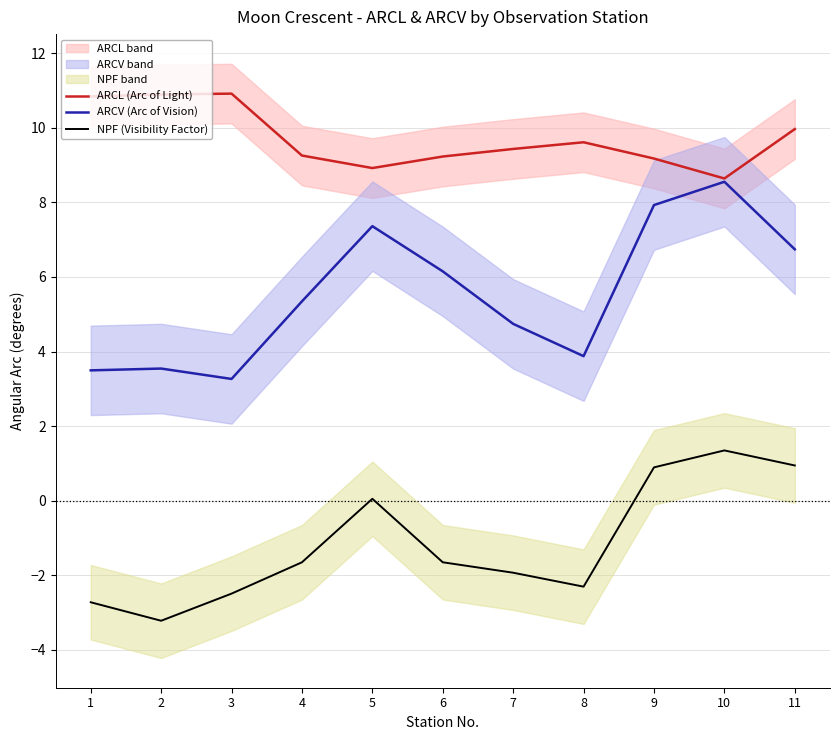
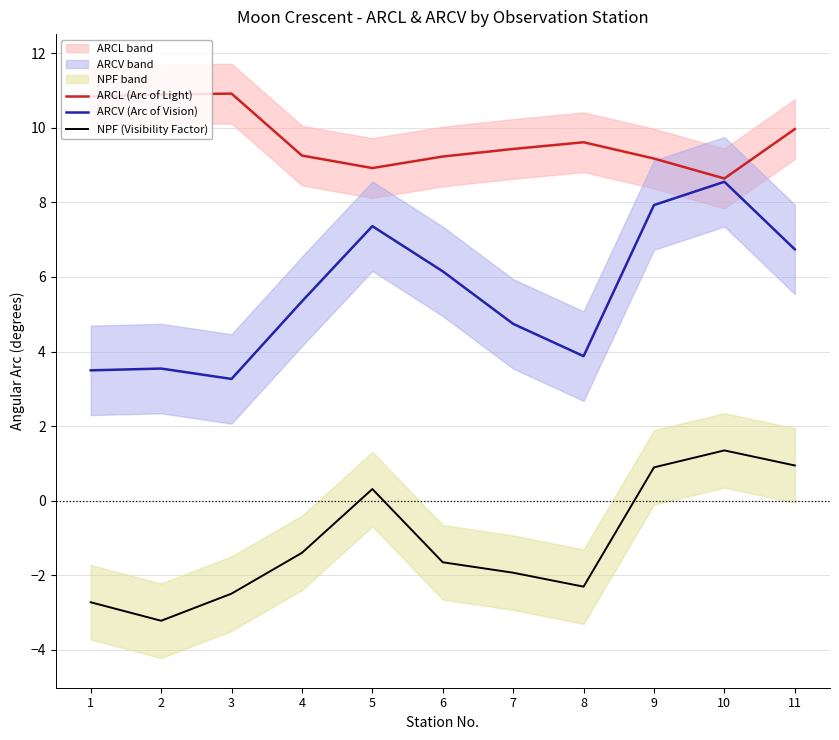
  {
    "ARCL (Arc of Light)": {
      "3": 10.9,
      "4": 9.3,
      "5": 8.9,
      "6": 9.2,
      "7": 9.4,
      "8": 9.6,
      "10": 8.6,
      "11": 10.0
    },
    "ARCV (Arc of Vision)": {
      "1": 3.5,
      "2": 3.5,
      "3": 3.3,
      "4": 5.3,
      "5": 7.4,
      "6": 6.2,
      "7": 4.7,
      "8": 3.9,
      "9": 7.9,
      "10": 8.6,
      "11": 6.7
    },
    "NPF (Visibility Factor)": {
      "1": -2.7,
      "2": -3.2,
      "3": -2.5,
-     "4": -1.7,
-     "5": 0.0,
+     "4": -1.4,
+     "5": 0.3,
      "6": -1.7,
      "7": -1.9,
      "8": -2.3,
      "9": 0.9,
      "10": 1.3,
      "11": 0.9
    }
  }
